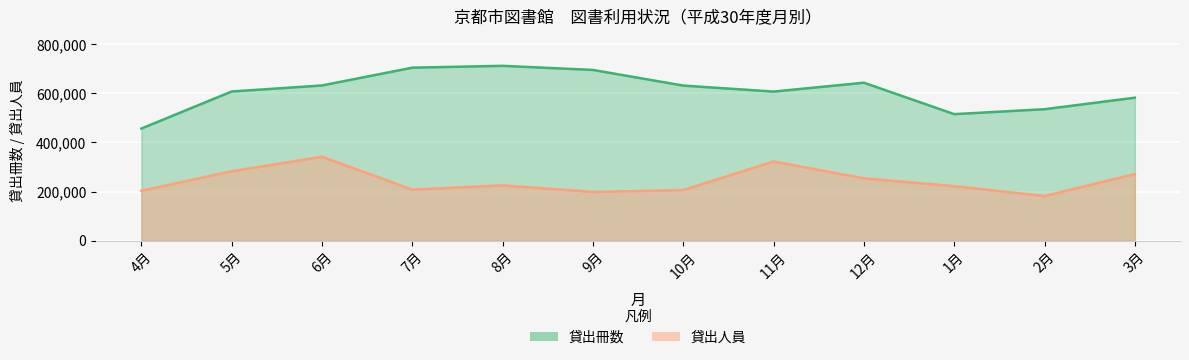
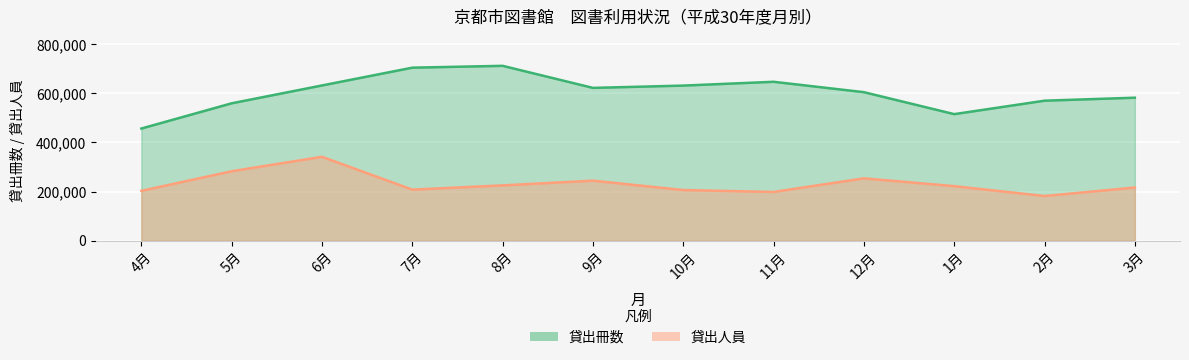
  {
    "貸出冊数": {
      "4月": "460,000",
-     "5月": "610,000",
+     "5月": "560,000",
      "6月": "630,000",
      "7月": "700,000",
      "8月": "710,000",
-     "9月": "700,000",
+     "9月": "620,000",
      "10月": "630,000",
-     "11月": "610,000",
-     "12月": "640,000",
+     "11月": "650,000",
+     "12月": "600,000",
      "1月": "520,000",
-     "2月": "540,000",
+     "2月": "570,000",
      "3月": "580,000"
    },
    "貸出人員": {
      "4月": "200,000",
      "5月": "280,000",
      "6月": "340,000",
      "7月": "210,000",
      "8月": "230,000",
-     "9月": "200,000",
+     "9月": "240,000",
      "10月": "210,000",
-     "11月": "320,000",
+     "11月": "200,000",
      "12月": "250,000",
      "1月": "220,000",
      "2月": "180,000",
-     "3月": "270,000"
+     "3月": "220,000"
    }
  }
